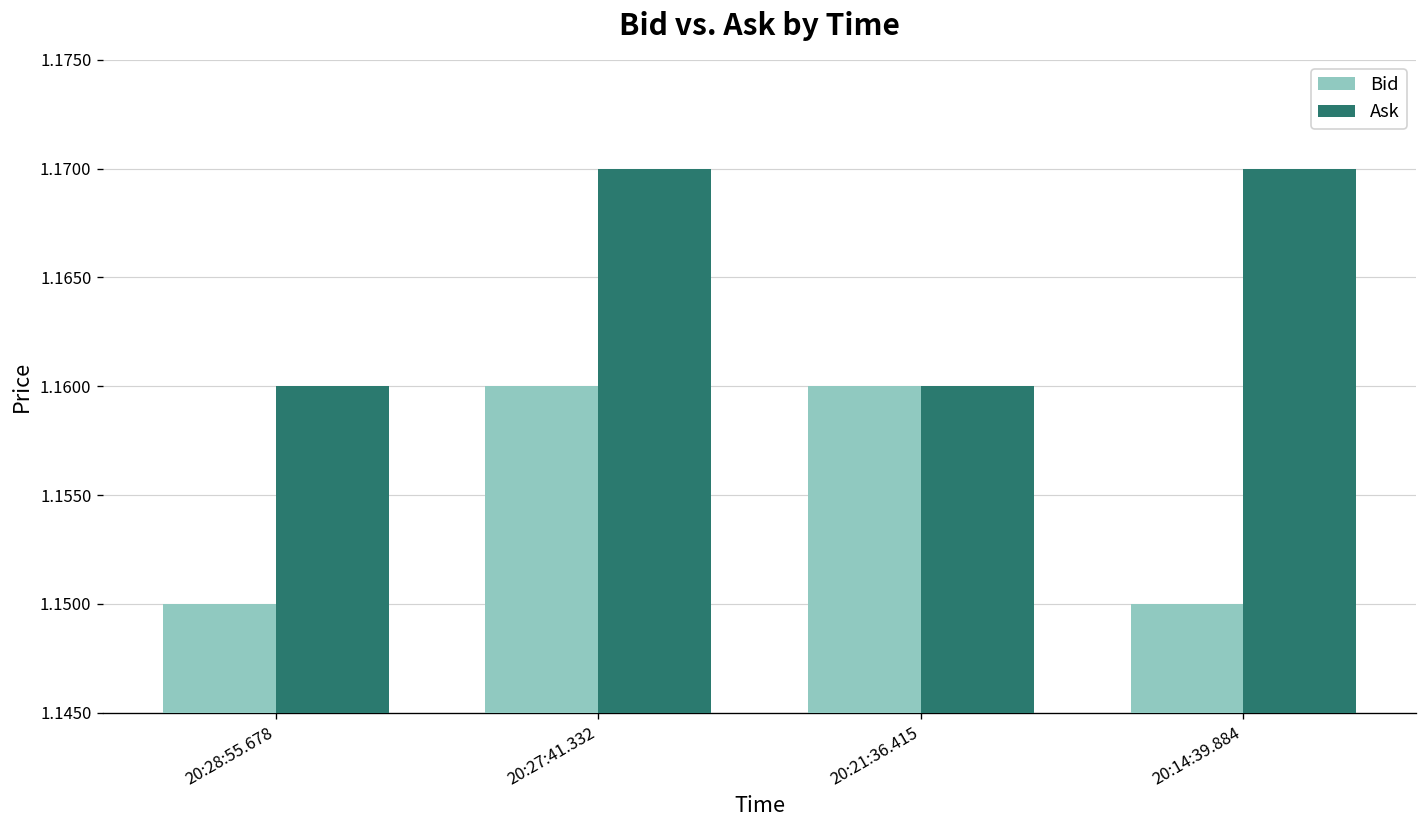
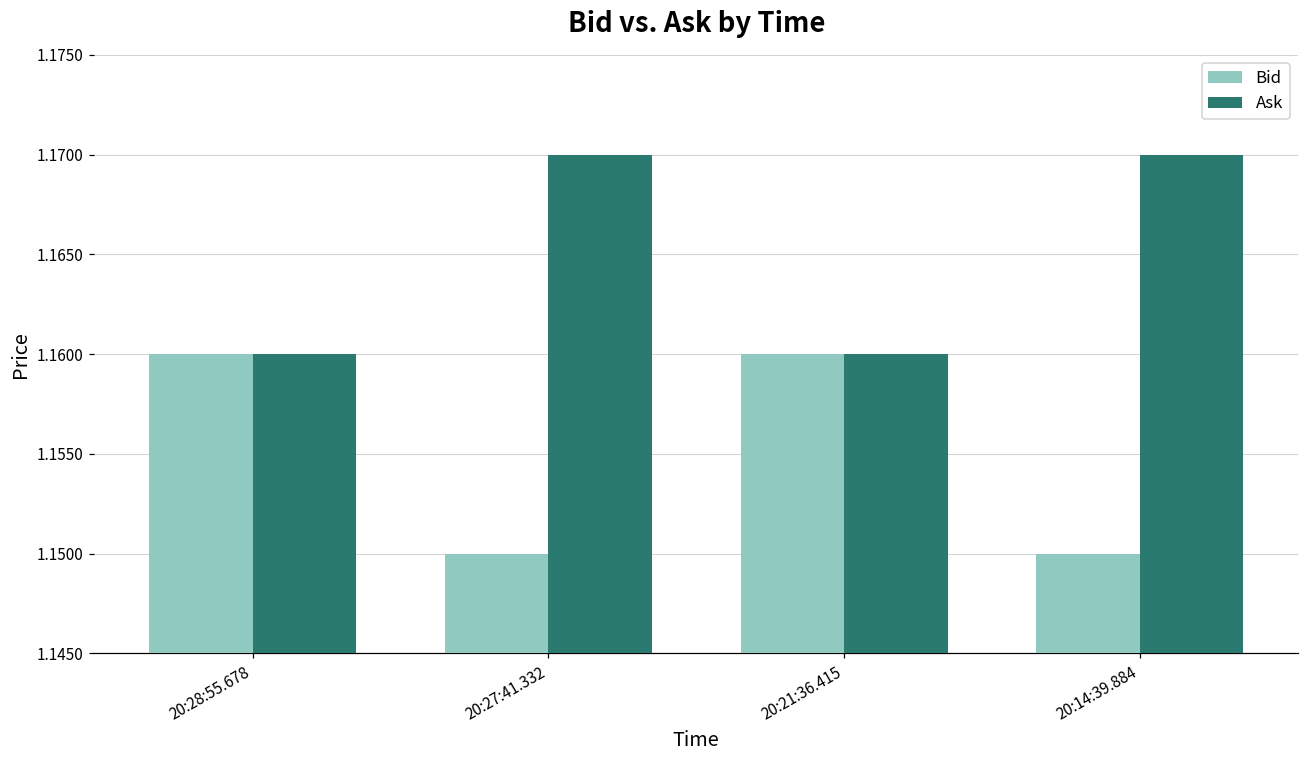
  {
    "Bid": {
-     "20:28:55.678": 1.15,
-     "20:27:41.332": 1.16,
+     "20:28:55.678": 1.16,
+     "20:27:41.332": 1.15,
      "20:21:36.415": 1.16,
      "20:14:39.884": 1.15
    },
    "Ask": {
      "20:28:55.678": 1.16,
      "20:27:41.332": 1.17,
      "20:21:36.415": 1.16,
      "20:14:39.884": 1.17
    }
  }
